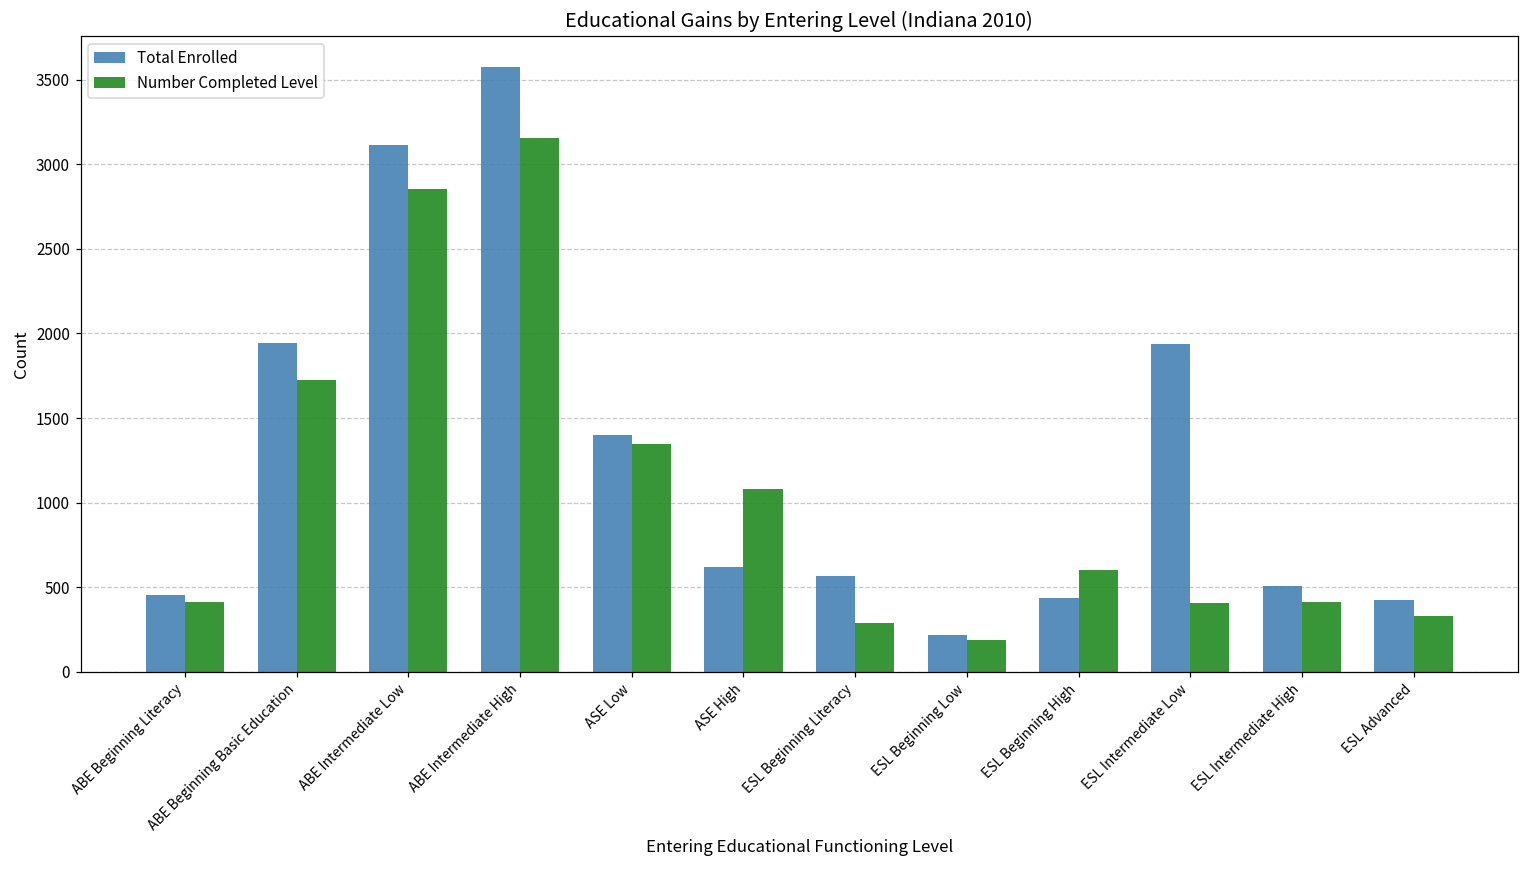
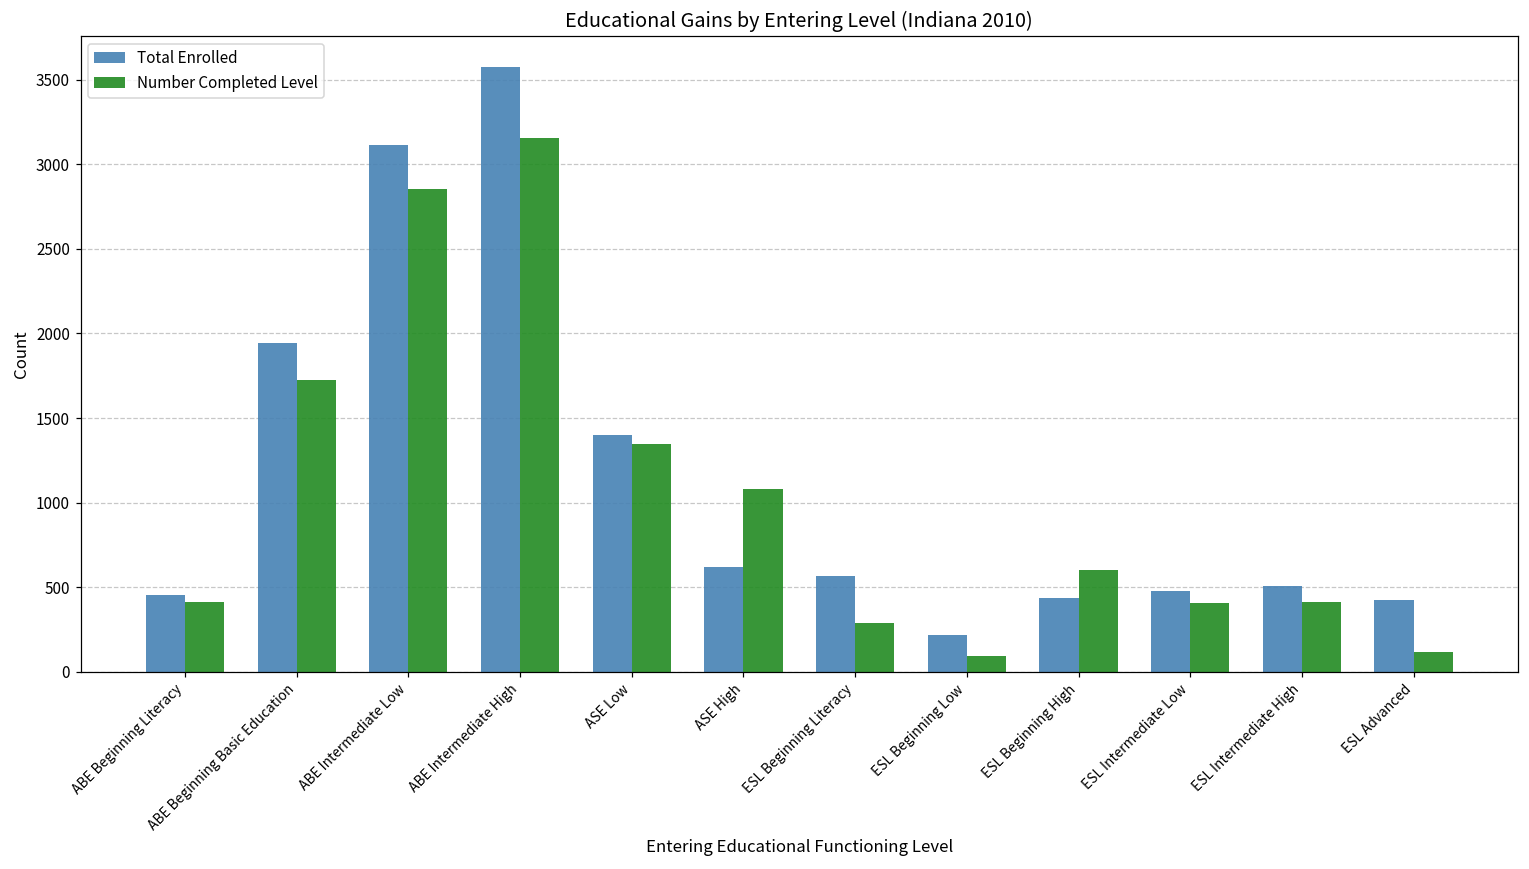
  {
    "Total Enrolled": {
      "ABE Beginning Literacy": 450,
      "ABE Beginning Basic Education": 1950,
      "ABE Intermediate Low": 3110,
      "ABE Intermediate High": 3580,
      "ASE Low": 1400,
      "ASE High": 620,
      "ESL Beginning Literacy": 570,
      "ESL Beginning Low": 220,
      "ESL Beginning High": 430,
-     "ESL Intermediate Low": 1940,
+     "ESL Intermediate Low": 480,
      "ESL Intermediate High": 510,
      "ESL Advanced": 420
    },
    "Number Completed Level": {
      "ABE Beginning Literacy": 410,
      "ABE Beginning Basic Education": 1720,
      "ABE Intermediate Low": 2850,
      "ABE Intermediate High": 3160,
      "ASE Low": 1350,
      "ASE High": 1080,
      "ESL Beginning Literacy": 290,
-     "ESL Beginning Low": 190,
+     "ESL Beginning Low": 90,
      "ESL Beginning High": 600,
      "ESL Intermediate Low": 400,
      "ESL Intermediate High": 410,
-     "ESL Advanced": 330
+     "ESL Advanced": 120
    }
  }
